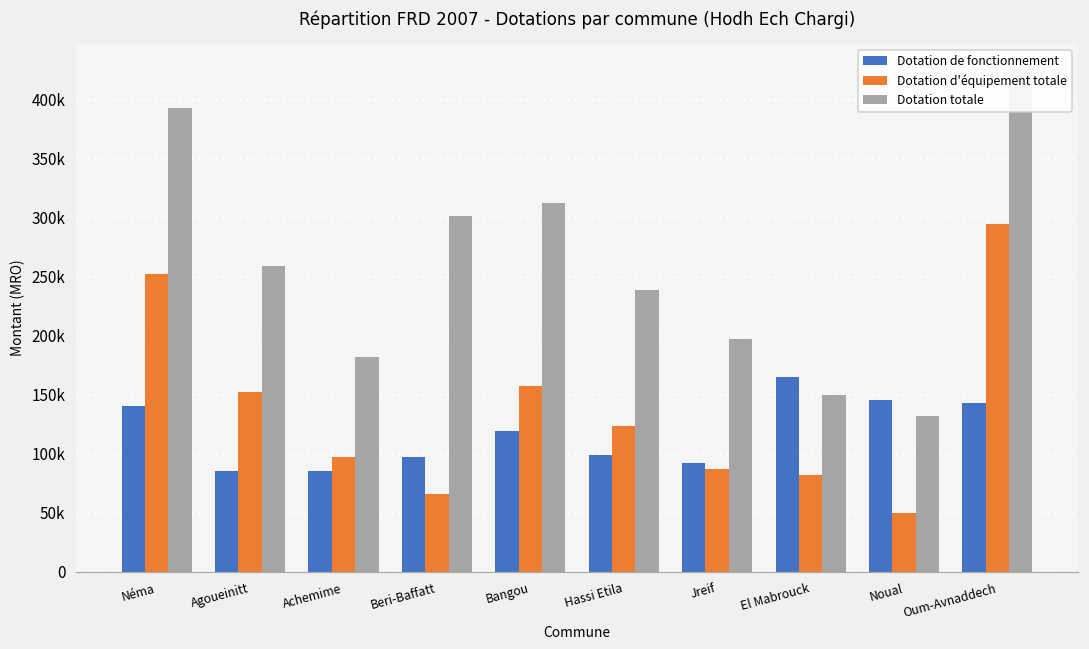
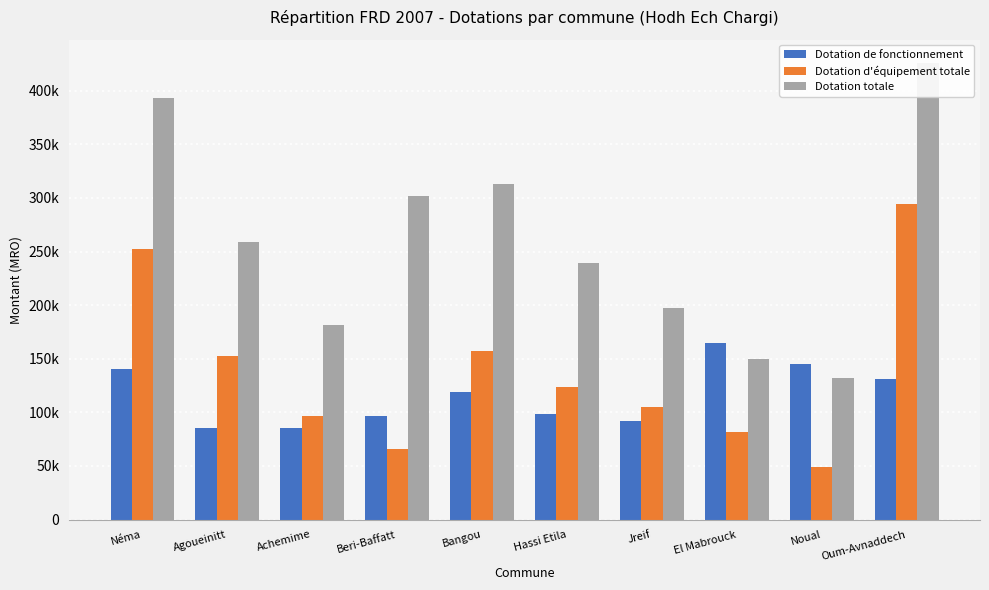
  {
    "Dotation de fonctionnement": {
      "Néma": 141000,
      "Agoueinitt": 85000,
      "Achemime": 85000,
      "Beri-Baffatt": 97000,
      "Bangou": 119000,
      "Hassi Etila": 99000,
      "Jreif": 92000,
      "El Mabrouck": 165000,
      "Noual": 145000,
-     "Oum-Avnaddech": 143000
+     "Oum-Avnaddech": 132000
    },
    "Dotation d'équipement totale": {
      "Néma": 253000,
      "Agoueinitt": 153000,
      "Achemime": 97000,
      "Beri-Baffatt": 65000,
      "Bangou": 157000,
      "Hassi Etila": 124000,
-     "Jreif": 87000,
+     "Jreif": 105000,
      "El Mabrouck": 82000,
      "Noual": 49000,
      "Oum-Avnaddech": 295000
    },
    "Dotation totale": {
      "Néma": 393000,
      "Agoueinitt": 259000,
      "Achemime": 182000,
      "Beri-Baffatt": 302000,
      "Bangou": 313000,
      "Hassi Etila": 239000,
      "Jreif": 197000,
      "El Mabrouck": 149000,
      "Noual": 132000
    }
  }
